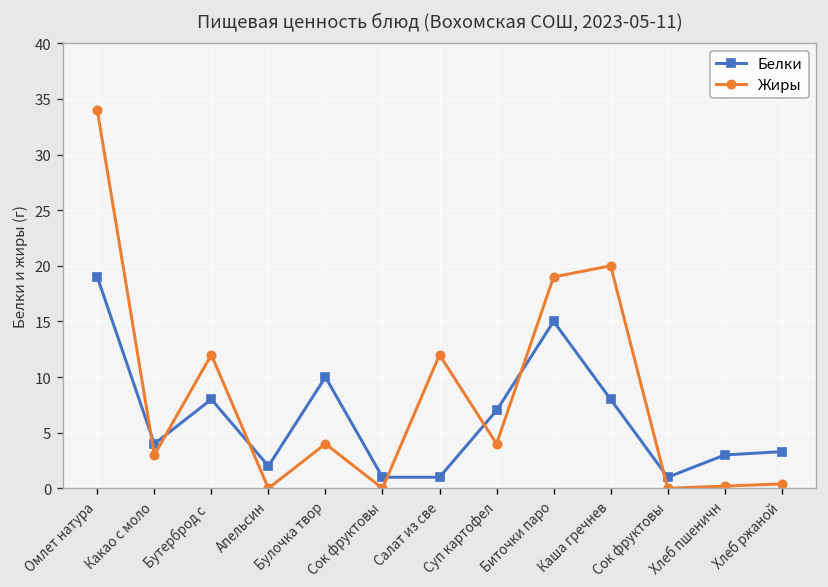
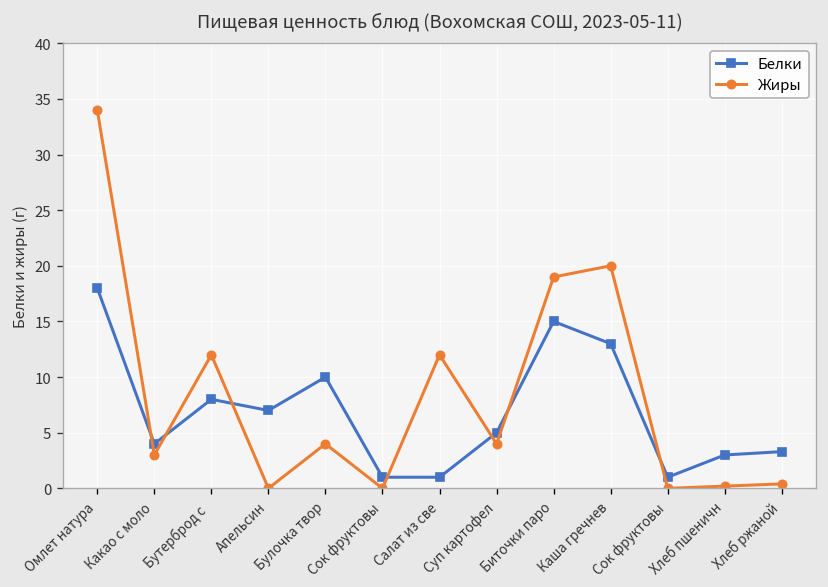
  {
    "Белки": {
-     "Омлет натура": 19,
+     "Омлет натура": 18,
      "Какао с моло": 4,
      "Бутерброд с": 8,
-     "Апельсин": 2,
+     "Апельсин": 7,
      "Булочка твор": 10,
      "Салат из све": 1,
-     "Суп картофел": 7,
+     "Суп картофел": 5,
      "Биточки паро": 15,
-     "Каша гречнев": 8,
+     "Каша гречнев": 13,
      "Хлеб пшеничн": 3,
      "Хлеб ржаной": 3
    },
    "Жиры": {
      "Омлет натура": 34,
      "Какао с моло": 3,
      "Бутерброд с": 12,
      "Апельсин": 0,
      "Булочка твор": 4,
      "Салат из све": 12,
      "Суп картофел": 4,
      "Биточки паро": 19,
      "Каша гречнев": 20,
      "Хлеб пшеничн": 0,
      "Хлеб ржаной": 0
    }
  }
